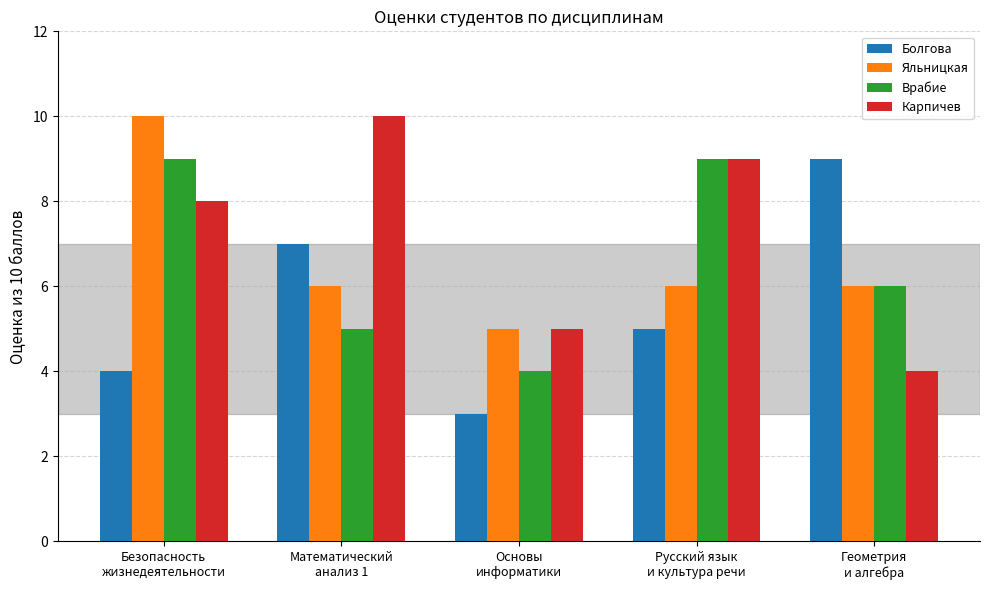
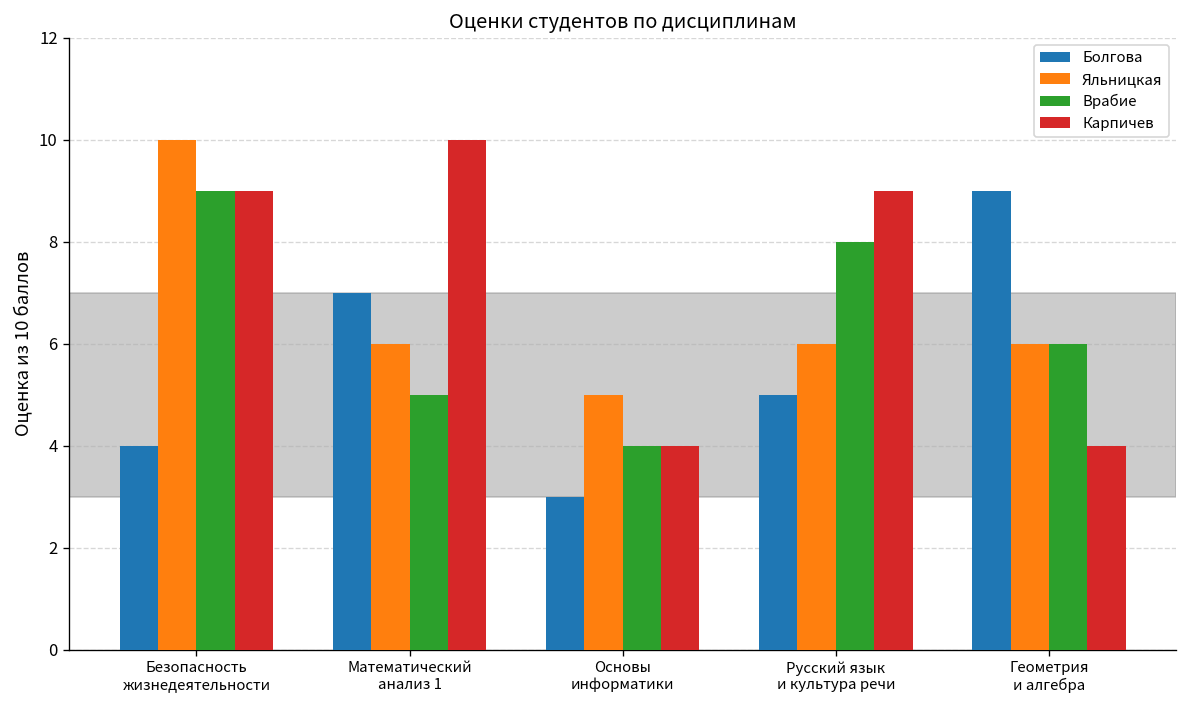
  {
    "Болгова": {
      "Безопасность жизнедеятельности": 4,
      "Математический анализ 1": 7,
      "Основы информатики": 3,
      "Русский язык и культура речи": 5,
      "Геометрия и алгебра": 9
    },
    "Яльницкая": {
      "Безопасность жизнедеятельности": 10,
      "Математический анализ 1": 6,
      "Основы информатики": 5,
      "Русский язык и культура речи": 6,
      "Геометрия и алгебра": 6
    },
    "Врабие": {
      "Безопасность жизнедеятельности": 9,
      "Математический анализ 1": 5,
      "Основы информатики": 4,
-     "Русский язык и культура речи": 9,
+     "Русский язык и культура речи": 8,
      "Геометрия и алгебра": 6
    },
    "Карпичев": {
-     "Безопасность жизнедеятельности": 8,
+     "Безопасность жизнедеятельности": 9,
      "Математический анализ 1": 10,
-     "Основы информатики": 5,
+     "Основы информатики": 4,
      "Русский язык и культура речи": 9,
      "Геометрия и алгебра": 4
    }
  }
